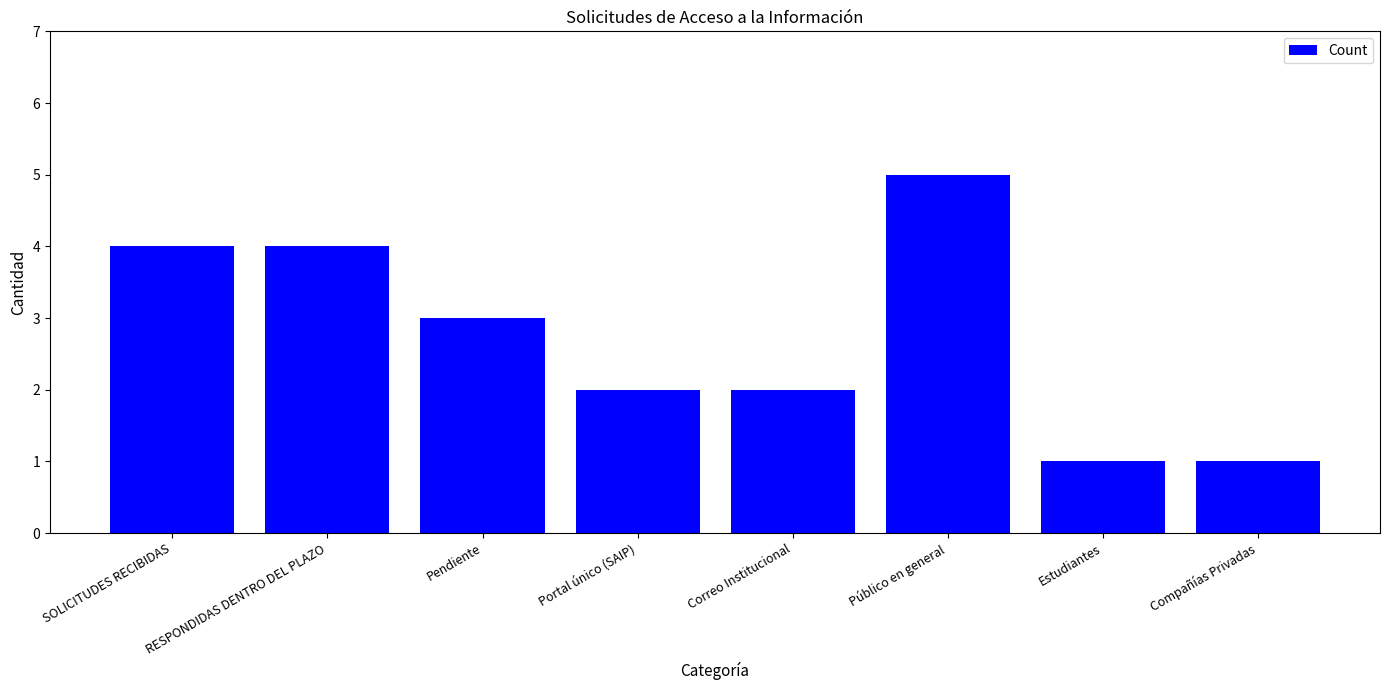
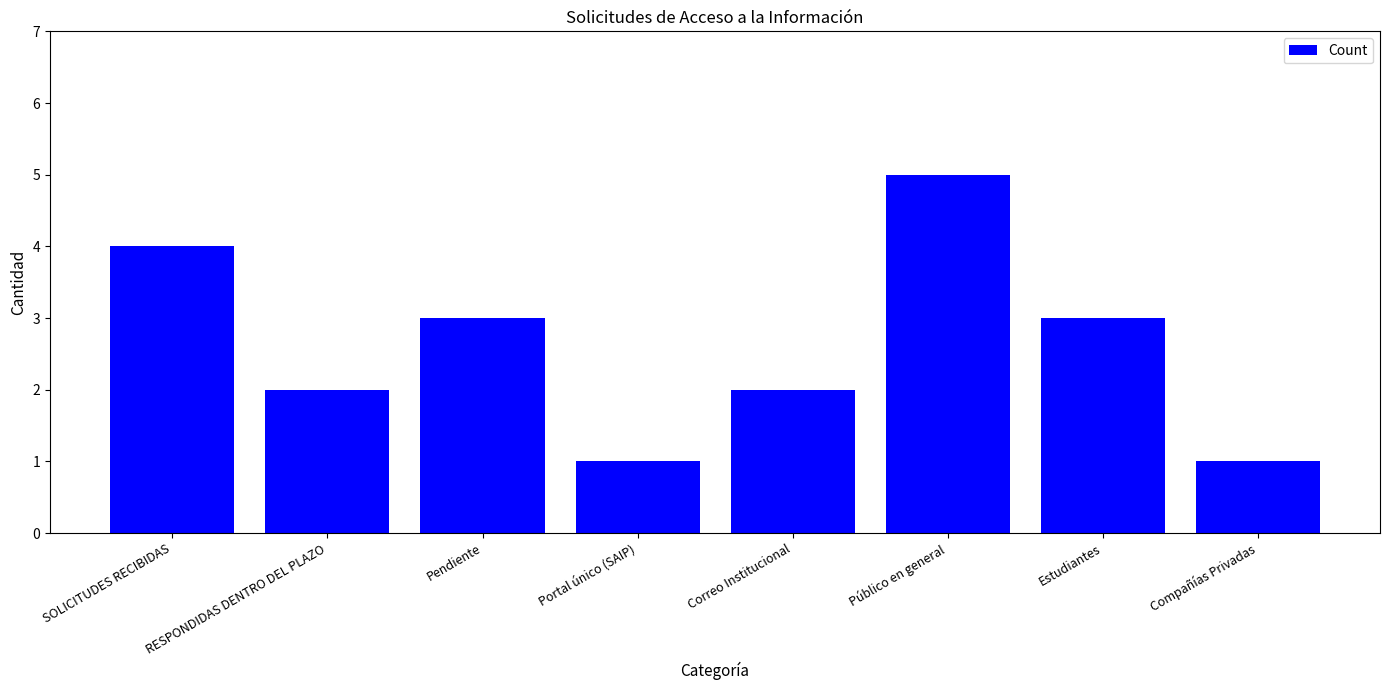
  {
    "SOLICITUDES RECIBIDAS": 4,
-   "RESPONDIDAS DENTRO DEL PLAZO": 4,
+   "RESPONDIDAS DENTRO DEL PLAZO": 2,
    "Pendiente": 3,
-   "Portal único (SAIP)": 2,
+   "Portal único (SAIP)": 1,
    "Correo Institucional": 2,
    "Público en general": 5,
-   "Estudiantes": 1,
+   "Estudiantes": 3,
    "Compañías Privadas": 1
  }
